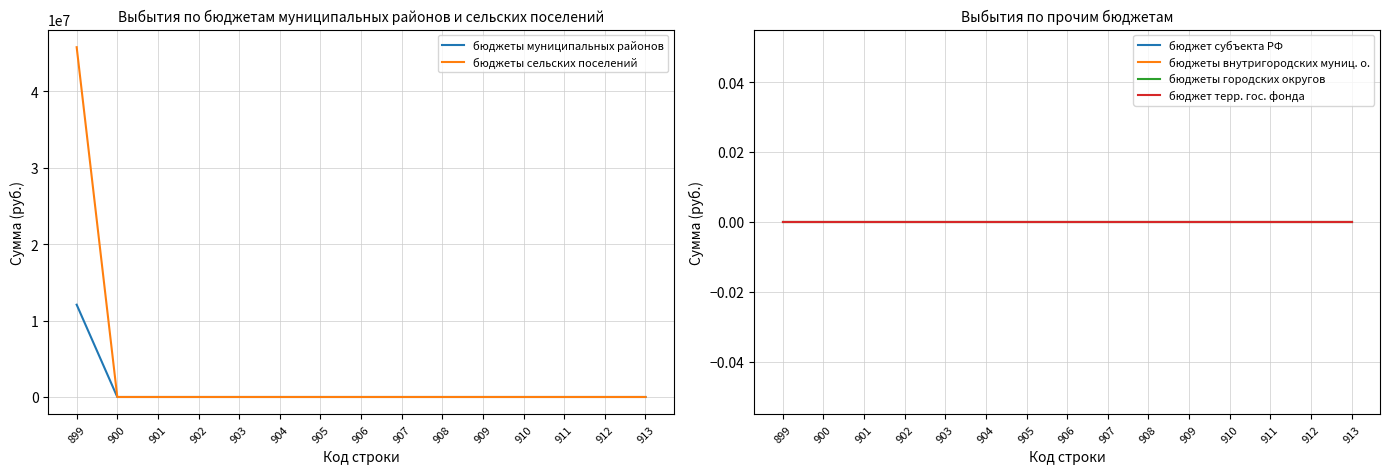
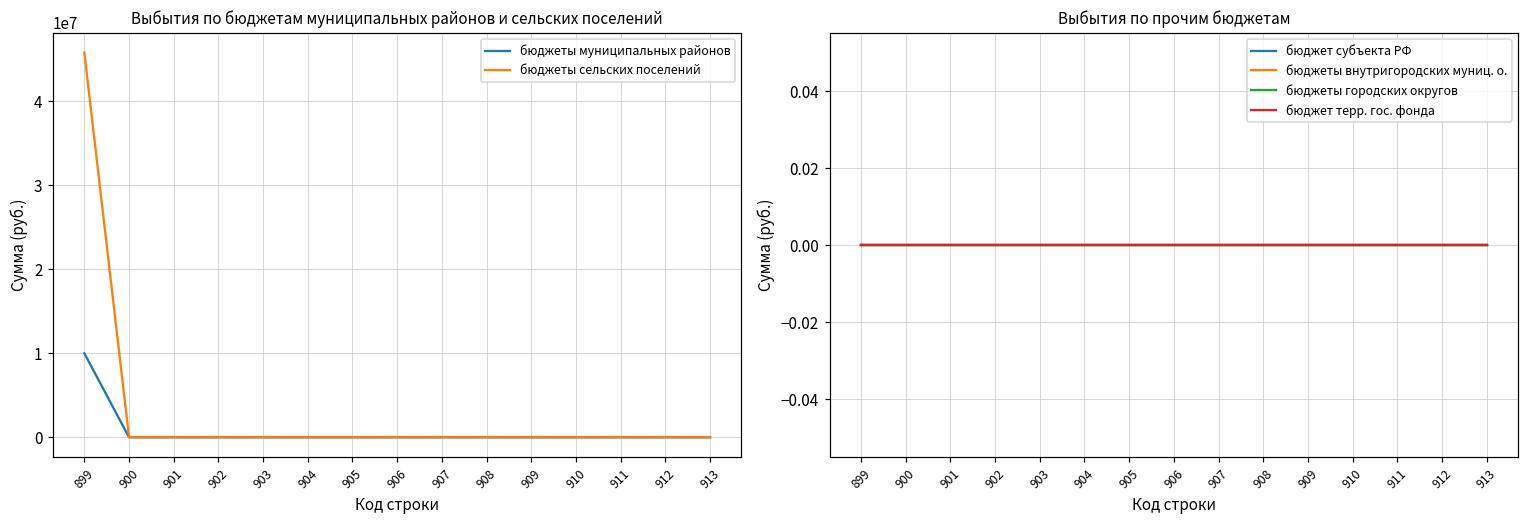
  {
    "Выбытия по бюджетам муниципальных районов и сельских поселений": {
      "бюджеты муниципальных районов": {
-       "899": 12000000
+       "899": 10000000
      },
      "бюджеты сельских поселений": {
        "899": 46000000
      }
    },
    "Выбытия по прочим бюджетам": {
      "899": 0.000,
      "900": 0.000,
      "901": 0.000,
      "902": 0.000,
      "903": 0.000,
      "904": 0.000,
      "905": 0.000,
      "906": 0.000,
      "907": 0.000,
      "908": 0.000,
      "909": 0.000,
      "910": 0.000,
      "911": 0.000,
      "912": 0.000,
      "913": 0.000
    }
  }
